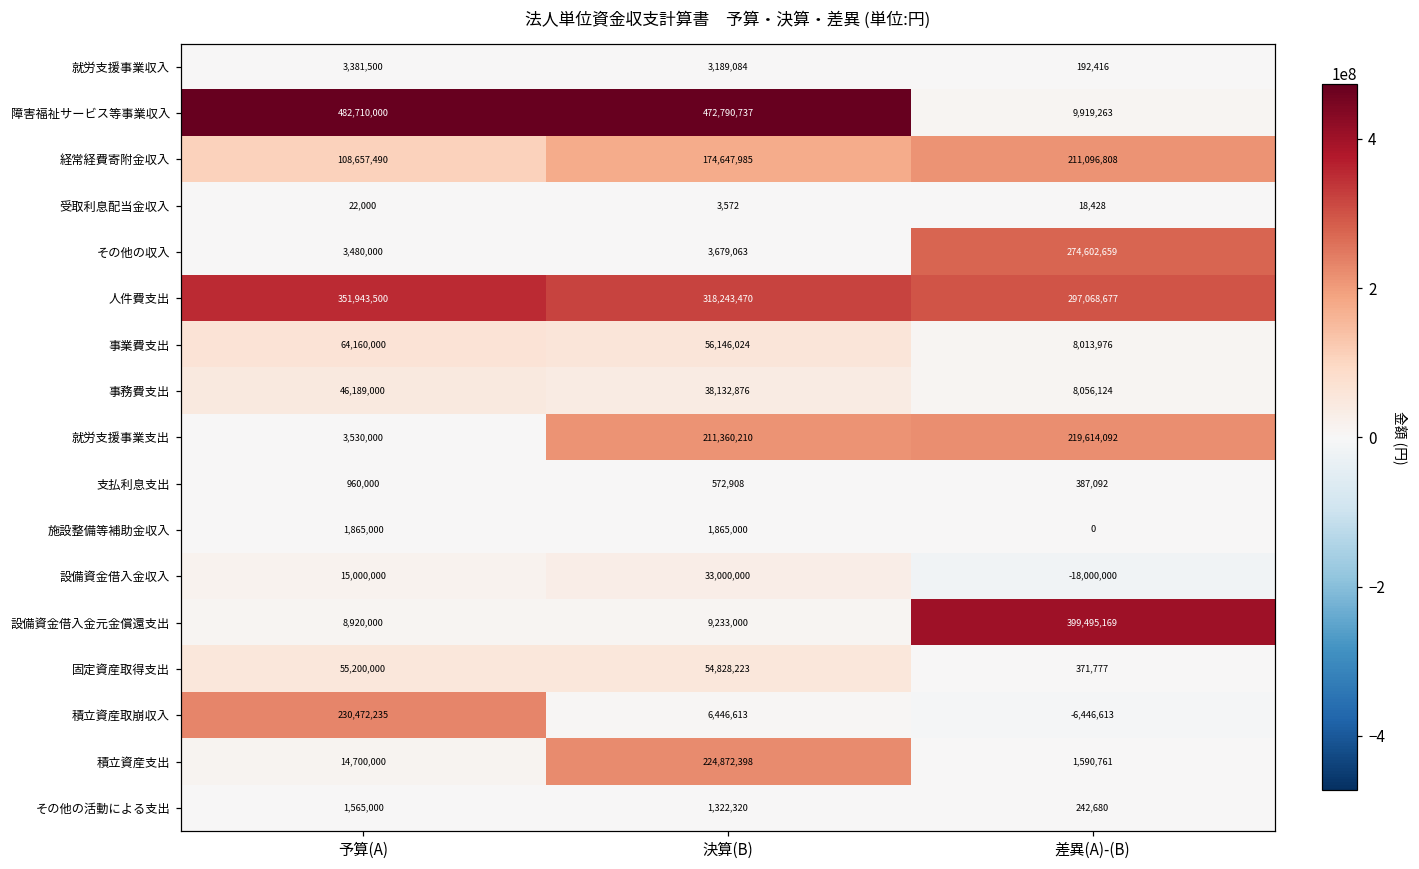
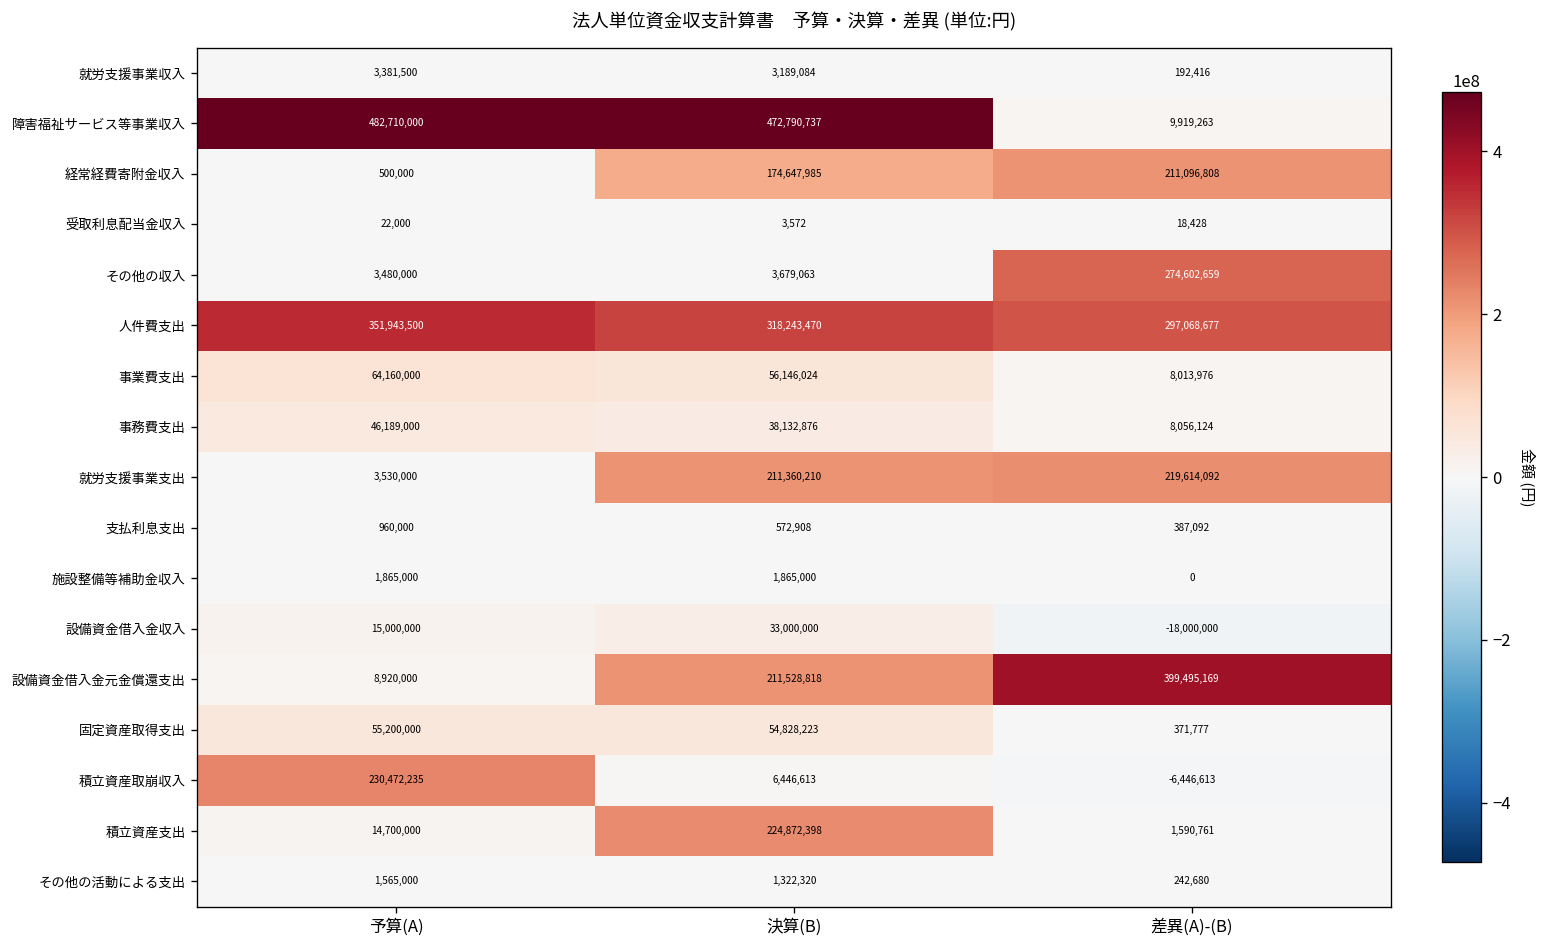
  {
    "就労支援事業収入": {
      "予算(A)": "3,381,500",
      "決算(B)": "3,189,084",
      "差異(A)-(B)": "192,416"
    },
    "障害福祉サービス等事業収入": {
      "予算(A)": "482,710,000",
      "決算(B)": "472,790,737",
      "差異(A)-(B)": "9,919,263"
    },
    "経常経費寄附金収入": {
-     "予算(A)": "108,657,490",
+     "予算(A)": "500,000",
      "決算(B)": "174,647,985",
      "差異(A)-(B)": "211,096,808"
    },
    "受取利息配当金収入": {
      "予算(A)": "22,000",
      "決算(B)": "3,572",
      "差異(A)-(B)": "18,428"
    },
    "その他の収入": {
      "予算(A)": "3,480,000",
      "決算(B)": "3,679,063",
      "差異(A)-(B)": "274,602,659"
    },
    "人件費支出": {
      "予算(A)": "351,943,500",
      "決算(B)": "318,243,470",
      "差異(A)-(B)": "297,068,677"
    },
    "事業費支出": {
      "予算(A)": "64,160,000",
      "決算(B)": "56,146,024",
      "差異(A)-(B)": "8,013,976"
    },
    "事務費支出": {
      "予算(A)": "46,189,000",
      "決算(B)": "38,132,876",
      "差異(A)-(B)": "8,056,124"
    },
    "就労支援事業支出": {
      "予算(A)": "3,530,000",
      "決算(B)": "211,360,210",
      "差異(A)-(B)": "219,614,092"
    },
    "支払利息支出": {
      "予算(A)": "960,000",
      "決算(B)": "572,908",
      "差異(A)-(B)": "387,092"
    },
    "施設整備等補助金収入": {
      "予算(A)": "1,865,000",
      "決算(B)": "1,865,000",
      "差異(A)-(B)": "0"
    },
    "設備資金借入金収入": {
      "予算(A)": "15,000,000",
      "決算(B)": "33,000,000",
      "差異(A)-(B)": "-18,000,000"
    },
    "設備資金借入金元金償還支出": {
      "予算(A)": "8,920,000",
-     "決算(B)": "9,233,000",
+     "決算(B)": "211,528,818",
      "差異(A)-(B)": "399,495,169"
    },
    "固定資産取得支出": {
      "予算(A)": "55,200,000",
      "決算(B)": "54,828,223",
      "差異(A)-(B)": "371,777"
    },
    "積立資産取崩収入": {
      "予算(A)": "230,472,235",
      "決算(B)": "6,446,613",
      "差異(A)-(B)": "-6,446,613"
    },
    "積立資産支出": {
      "予算(A)": "14,700,000",
      "決算(B)": "224,872,398",
      "差異(A)-(B)": "1,590,761"
    },
    "その他の活動による支出": {
      "予算(A)": "1,565,000",
      "決算(B)": "1,322,320",
      "差異(A)-(B)": "242,680"
    }
  }
